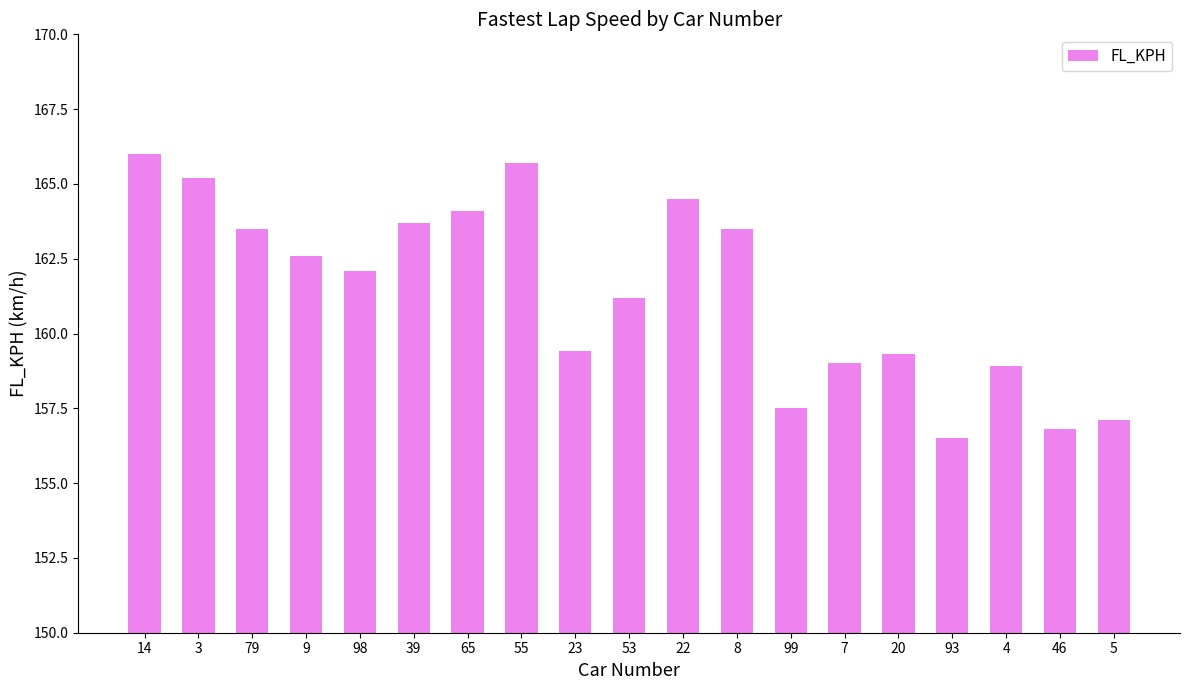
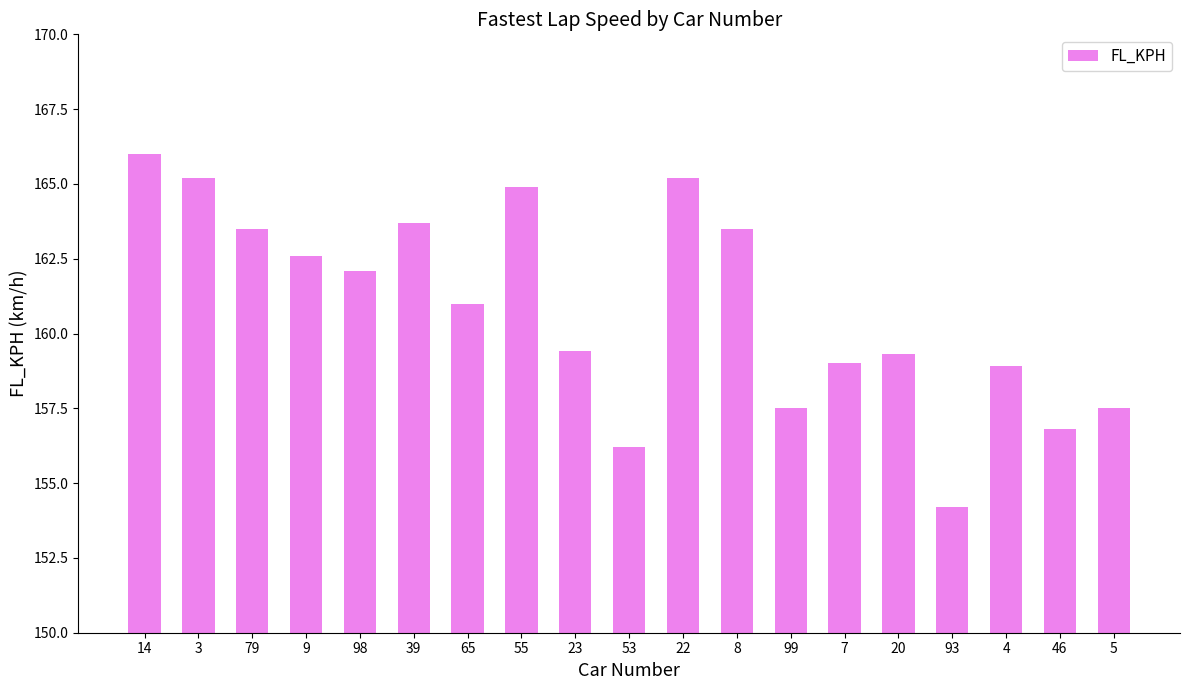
  {
    "14": 166.0,
    "3": 165.2,
    "79": 163.5,
    "9": 162.6,
    "98": 162.1,
    "39": 163.7,
-   "65": 164.1,
-   "55": 165.7,
+   "65": 161.0,
+   "55": 164.9,
    "23": 159.4,
-   "53": 161.2,
-   "22": 164.5,
+   "53": 156.2,
+   "22": 165.2,
    "8": 163.5,
    "99": 157.5,
    "7": 159.0,
    "20": 159.3,
-   "93": 156.5,
+   "93": 154.2,
    "4": 158.9,
    "46": 156.8,
-   "5": 157.1
+   "5": 157.5
  }
